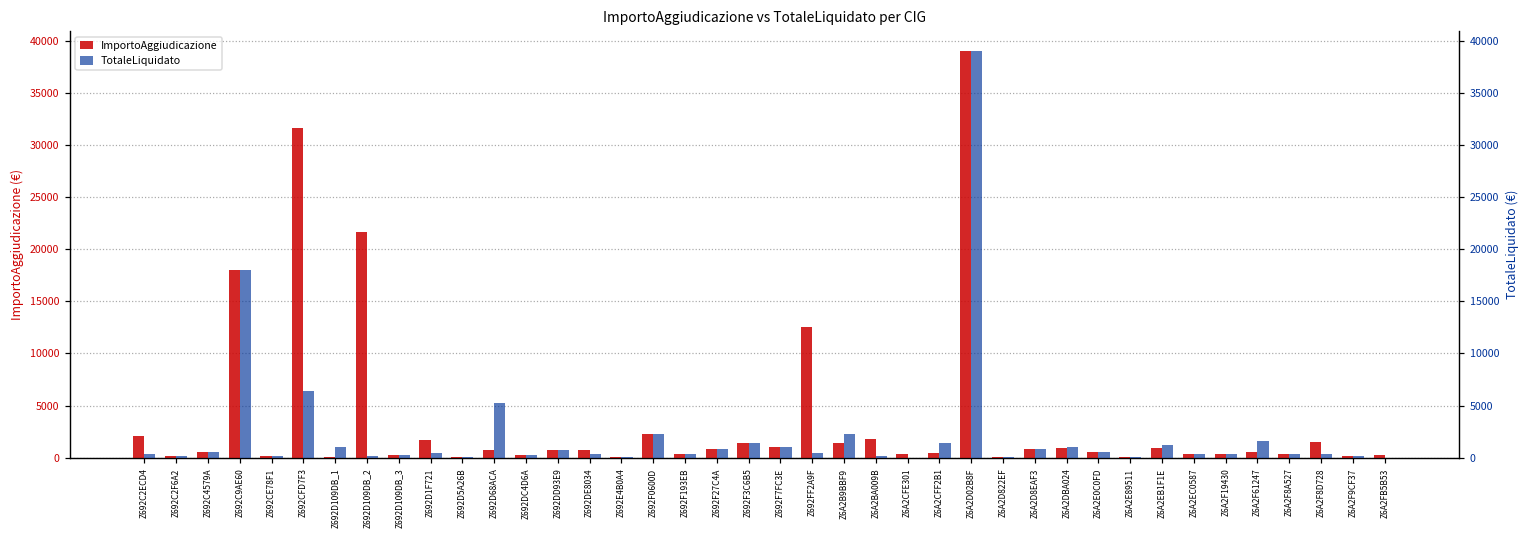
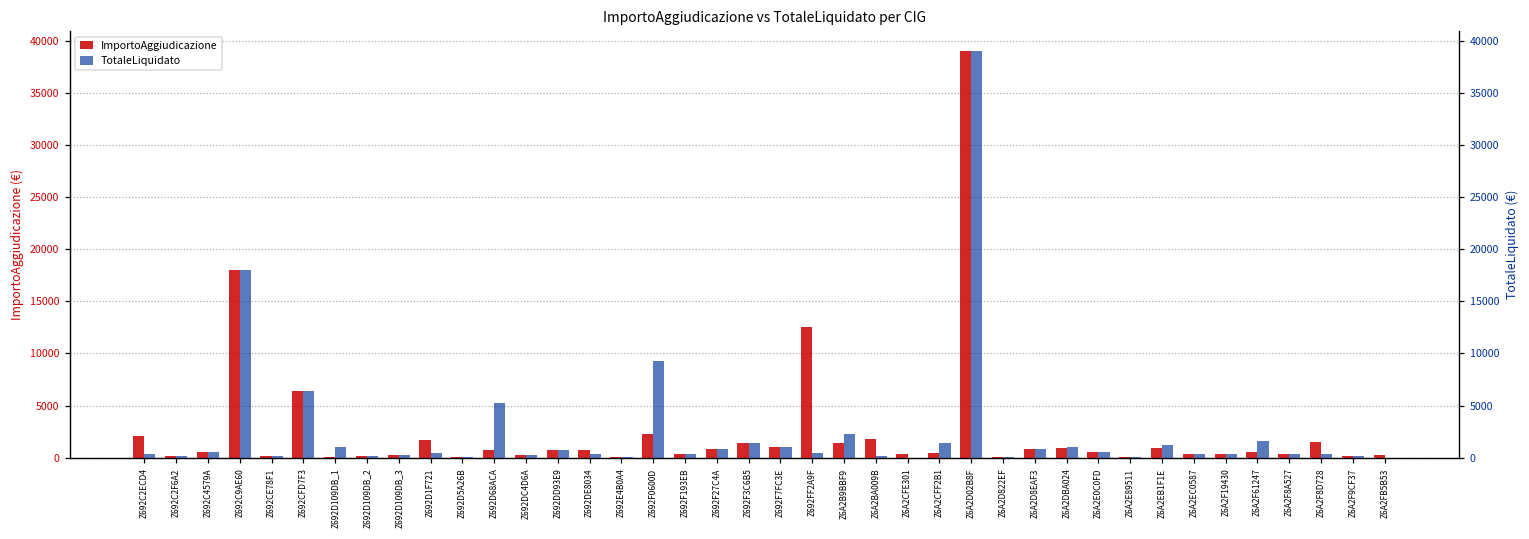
  {
    "ImportoAggiudicazione": {
      "Z692C2ECD4": 2000,
      "Z692C4579A": 1000,
      "Z692C9AE60": 18000,
-     "Z692CFD7F3": 32000,
-     "Z692D109DB_2": 22000,
+     "Z692CFD7F3": 6000,
+     "Z692D109DB_2": 0,
      "Z692D109DB_3": 0,
      "Z692D1F721": 2000,
      "Z692D68ACA": 1000,
      "Z692DC4D6A": 0,
      "Z692DD93E9": 1000,
      "Z692DE8034": 1000,
      "Z692F0600D": 2000,
      "Z692F193EB": 0,
      "Z692F27C4A": 1000,
      "Z692F3C6B5": 1000,
      "Z692F7FC3E": 1000,
      "Z692FF2A9F": 13000,
      "Z6A2B9BBF9": 1000,
      "Z6A2BA009B": 2000,
      "Z6A2CFE301": 0,
      "Z6A2CFF2B1": 0,
      "Z6A2D02B8F": 39000,
      "Z6A2D8EAF3": 1000,
      "Z6A2DBA024": 1000,
      "Z6A2E0C0FD": 1000,
      "Z6A2EB1F1E": 1000,
      "Z6A2EC0587": 0,
      "Z6A2F19430": 0,
      "Z6A2F61247": 1000,
      "Z6A2F8A527": 0,
      "Z6A2F8D728": 2000
    },
    "TotaleLiquidato": {
      "Z692C2ECD4": 0,
      "Z692C4579A": 1000,
      "Z692C9AE60": 18000,
      "Z692CFD7F3": 6000,
      "Z692D109DB_1": 1000,
      "Z692D109DB_3": 0,
      "Z692D1F721": 0,
      "Z692D68ACA": 5000,
      "Z692DC4D6A": 0,
      "Z692DD93E9": 1000,
      "Z692DE8034": 0,
-     "Z692F0600D": 2000,
+     "Z692F0600D": 9000,
      "Z692F193EB": 0,
      "Z692F27C4A": 1000,
      "Z692F3C6B5": 1000,
      "Z692F7FC3E": 1000,
      "Z692FF2A9F": 0,
      "Z6A2B9BBF9": 2000,
      "Z6A2CFE301": 0,
      "Z6A2CFF2B1": 1000,
      "Z6A2D02B8F": 39000,
      "Z6A2D8EAF3": 1000,
      "Z6A2DBA024": 1000,
      "Z6A2E0C0FD": 1000,
      "Z6A2EB1F1E": 1000,
      "Z6A2EC0587": 0,
      "Z6A2F19430": 0,
      "Z6A2F61247": 2000,
      "Z6A2F8A527": 0,
      "Z6A2F8D728": 0,
      "Z6A2FB5B53": 0
    }
  }
